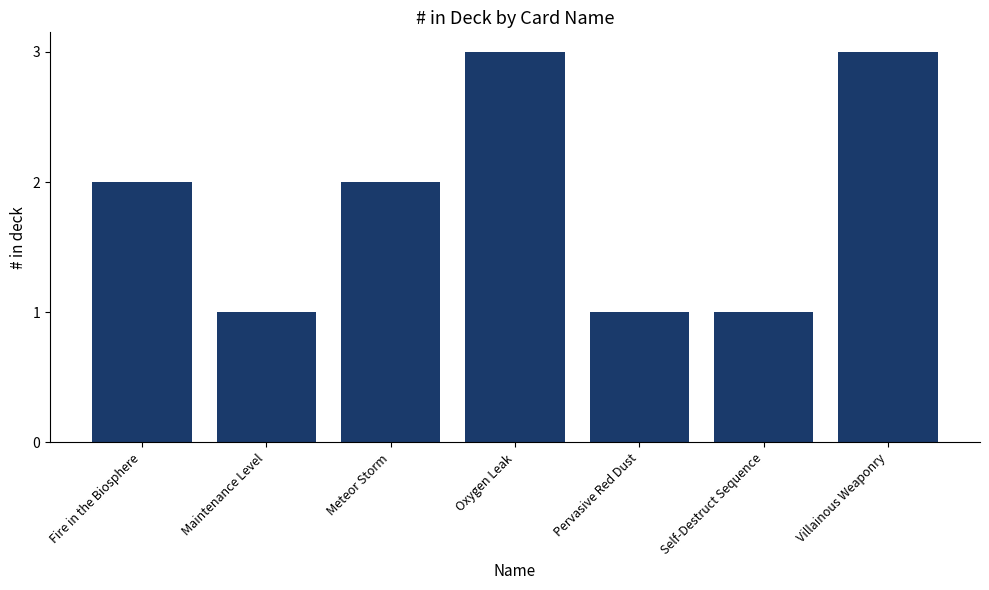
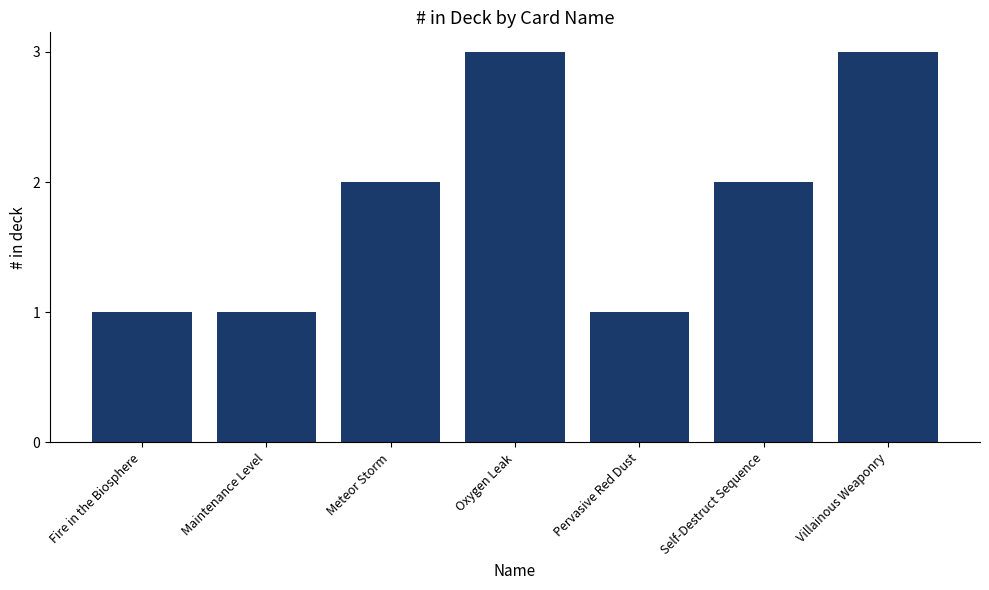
  {
-   "Fire in the Biosphere": 2,
+   "Fire in the Biosphere": 1,
    "Maintenance Level": 1,
    "Meteor Storm": 2,
    "Oxygen Leak": 3,
    "Pervasive Red Dust": 1,
-   "Self-Destruct Sequence": 1,
+   "Self-Destruct Sequence": 2,
    "Villainous Weaponry": 3
  }
